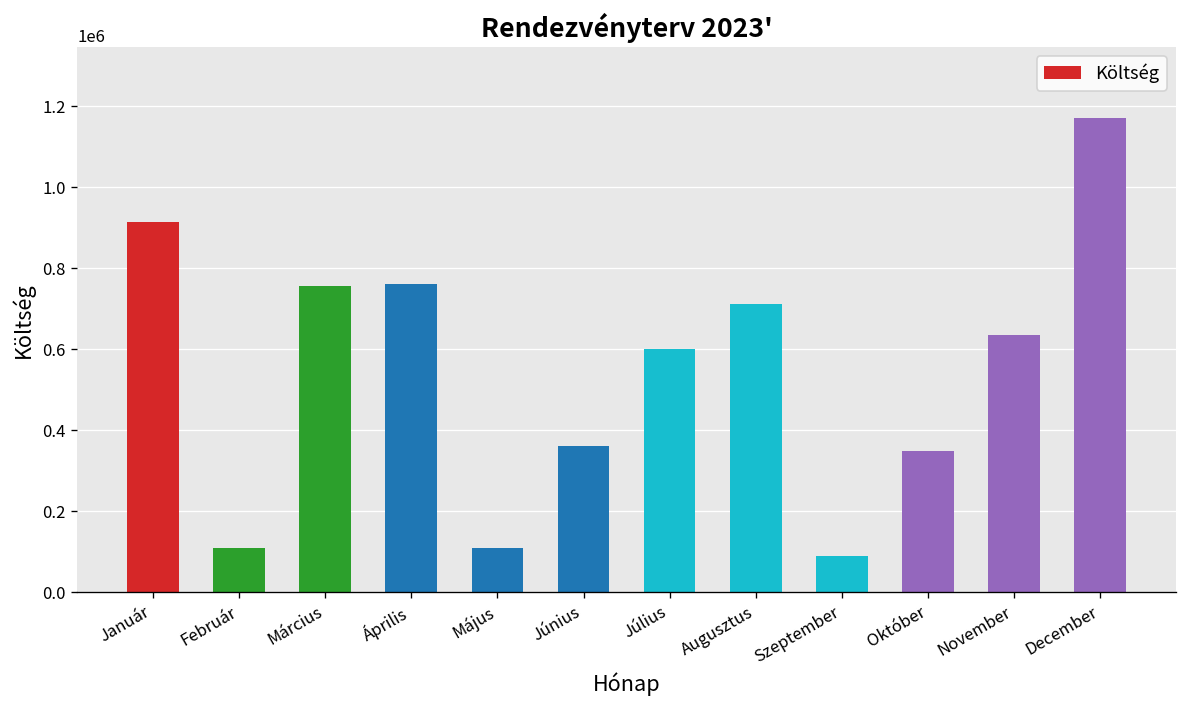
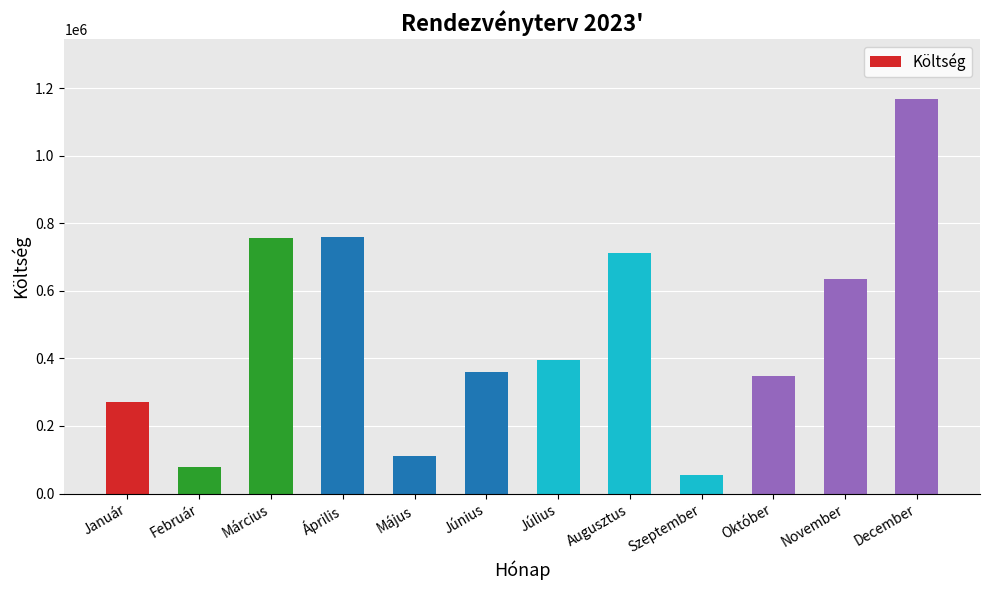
  {
-   "Január": 910000,
-   "Február": 110000,
+   "Január": 270000,
+   "Február": 80000,
    "Március": 760000,
    "Április": 760000,
    "Május": 110000,
    "Június": 360000,
-   "Július": 600000,
+   "Július": 400000,
    "Augusztus": 710000,
-   "Szeptember": 90000,
+   "Szeptember": 60000,
    "Október": 350000,
    "November": 640000,
    "December": 1170000
  }
